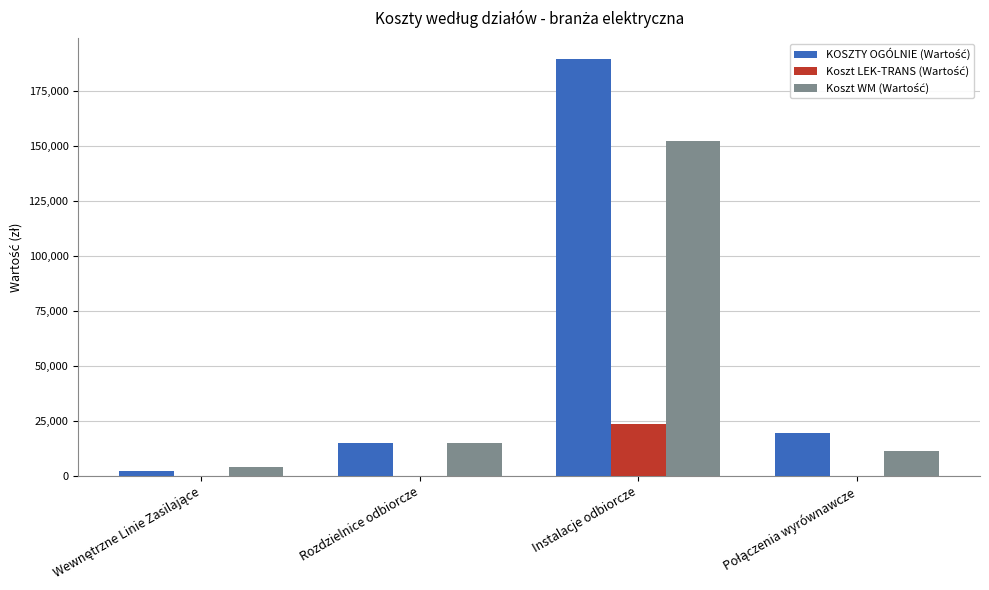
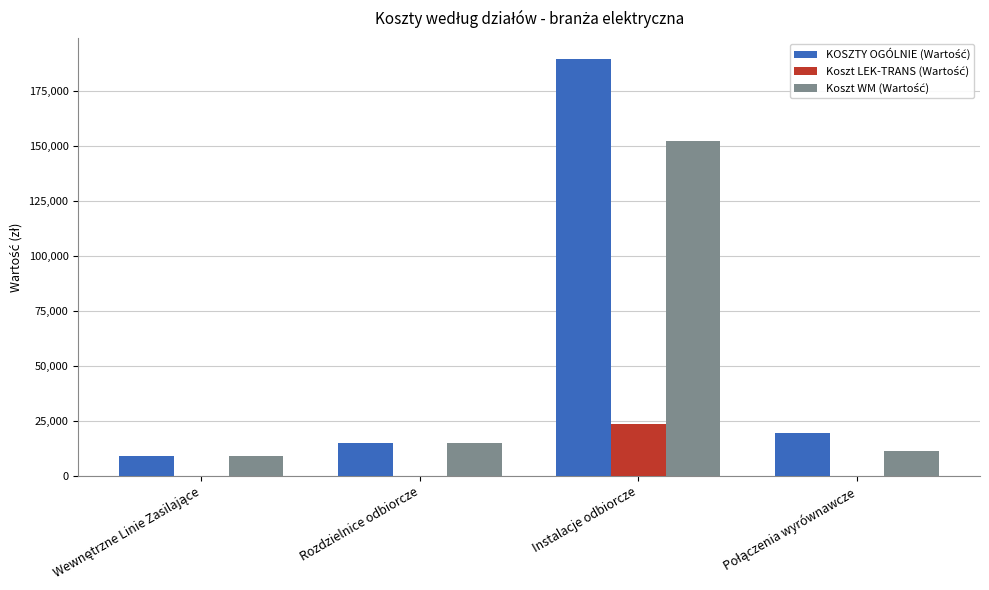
  {
    "KOSZTY OGÓLNIE (Wartość)": {
-     "Wewnętrzne Linie Zasilające": "2,000",
+     "Wewnętrzne Linie Zasilające": "9,000",
      "Rozdzielnice odbiorcze": "15,000",
      "Instalacje odbiorcze": "189,000",
      "Połączenia wyrównawcze": "20,000"
    },
    "Koszt LEK-TRANS (Wartość)": {
      "Wewnętrzne Linie Zasilające": "0",
      "Rozdzielnice odbiorcze": "0",
      "Instalacje odbiorcze": "24,000",
      "Połączenia wyrównawcze": "0"
    },
    "Koszt WM (Wartość)": {
-     "Wewnętrzne Linie Zasilające": "4,000",
+     "Wewnętrzne Linie Zasilające": "9,000",
      "Rozdzielnice odbiorcze": "15,000",
      "Instalacje odbiorcze": "152,000",
      "Połączenia wyrównawcze": "11,000"
    }
  }
